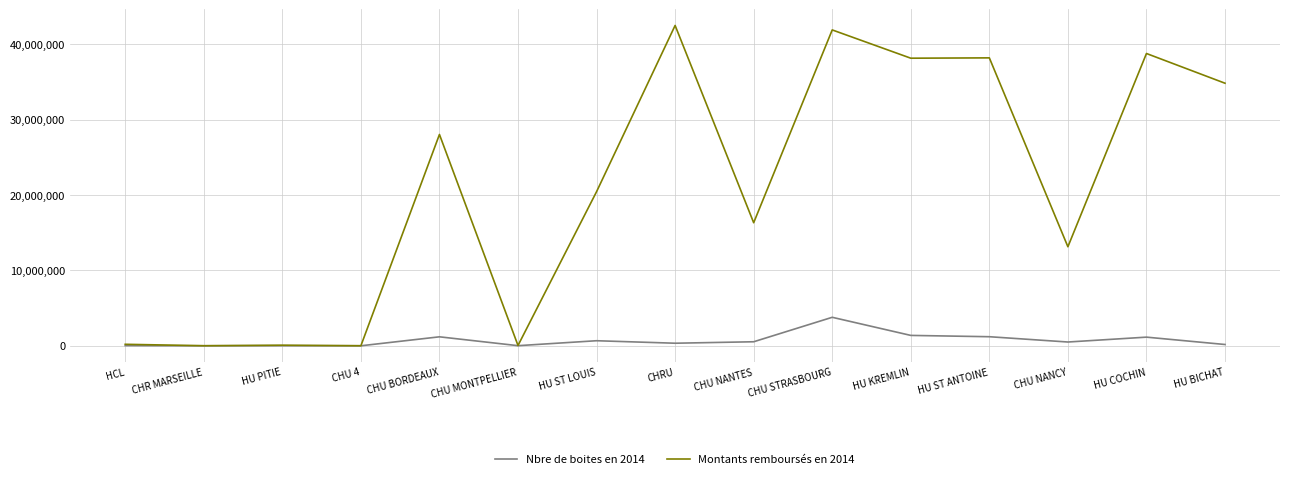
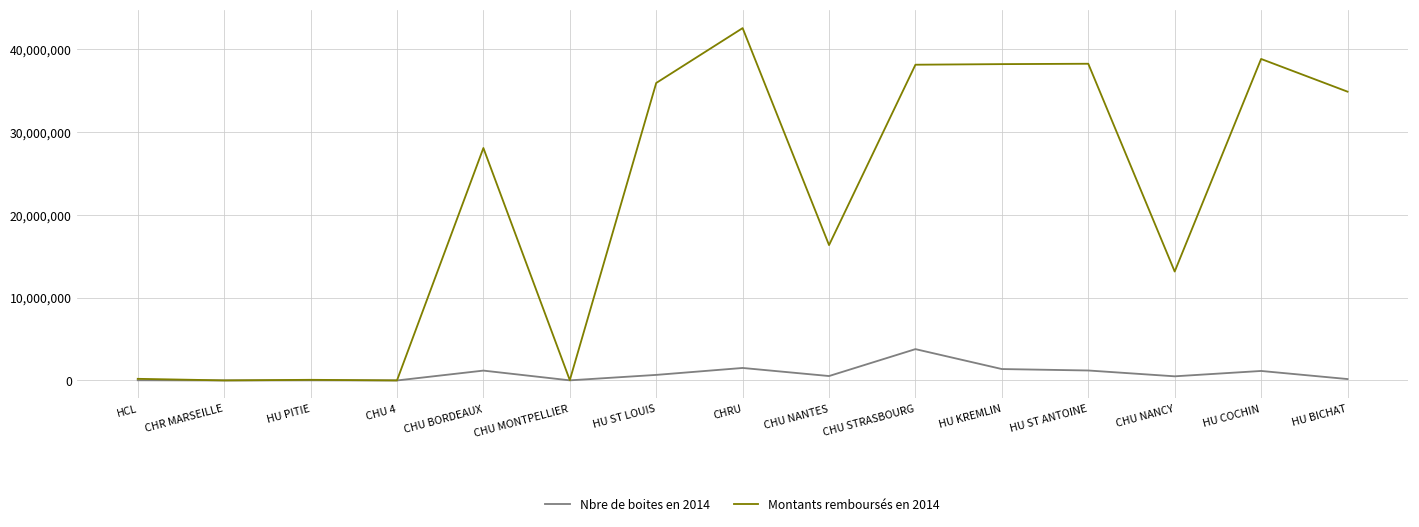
  {
    "Nbre de boites en 2014": {
      "CHU BORDEAUX": "1,000,000",
      "HU ST LOUIS": "1,000,000",
-     "CHRU": "0",
+     "CHRU": "2,000,000",
      "CHU NANTES": "1,000,000",
      "CHU STRASBOURG": "4,000,000",
      "HU KREMLIN": "1,000,000",
      "HU ST ANTOINE": "1,000,000",
      "CHU NANCY": "1,000,000",
      "HU COCHIN": "1,000,000",
      "HU BICHAT": "0"
    },
    "Montants remboursés en 2014": {
      "CHU BORDEAUX": "28,000,000",
-     "HU ST LOUIS": "20,000,000",
+     "HU ST LOUIS": "36,000,000",
      "CHRU": "43,000,000",
      "CHU NANTES": "16,000,000",
-     "CHU STRASBOURG": "42,000,000",
+     "CHU STRASBOURG": "38,000,000",
      "HU KREMLIN": "38,000,000",
      "HU ST ANTOINE": "38,000,000",
      "CHU NANCY": "13,000,000",
      "HU COCHIN": "39,000,000",
      "HU BICHAT": "35,000,000"
    }
  }
